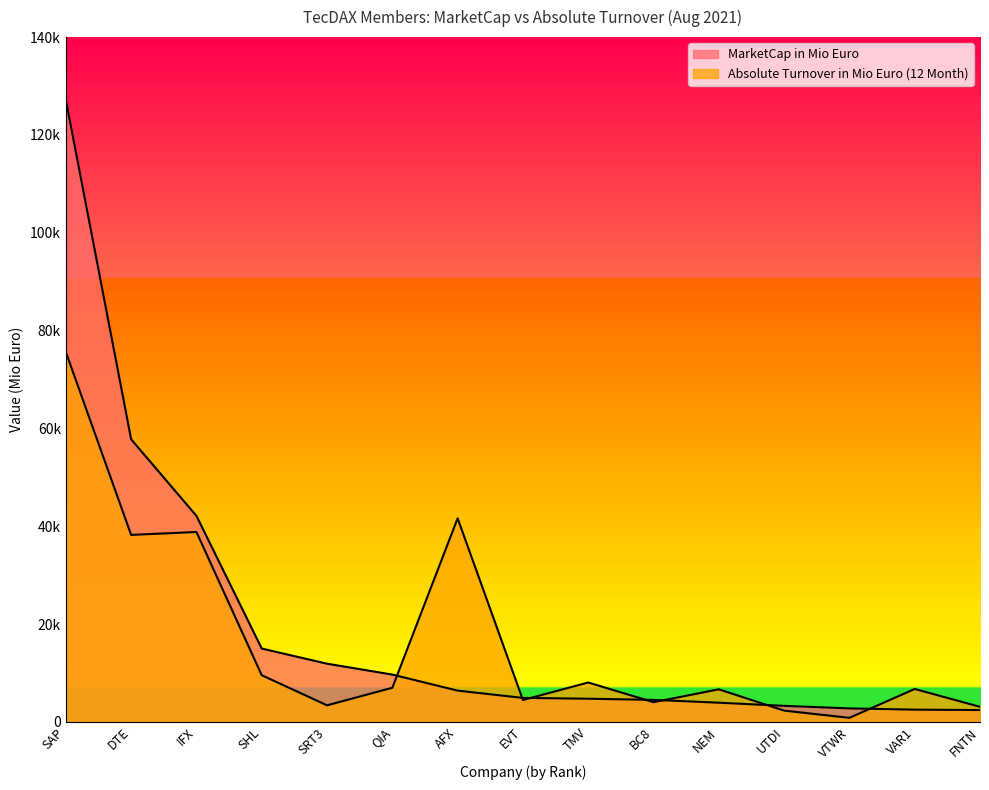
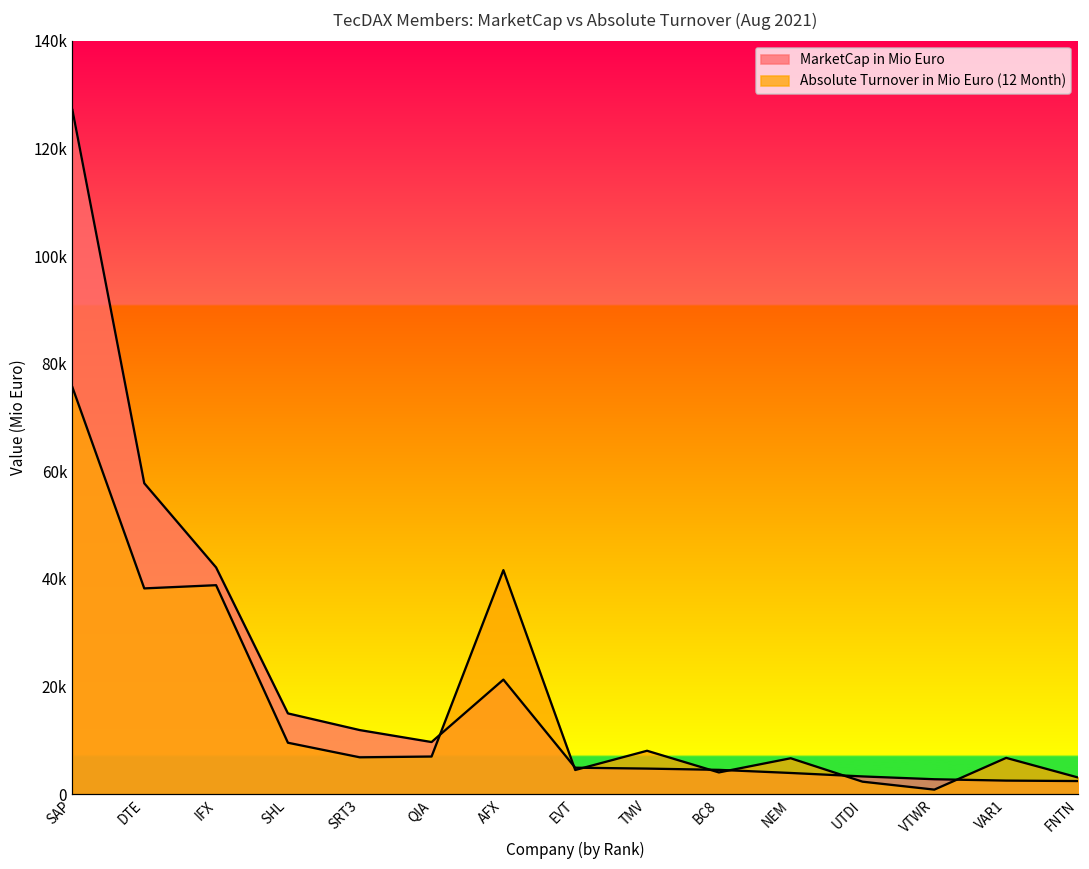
  {
    "MarketCap in Mio Euro": {
      "SAP": 127000,
      "DTE": 58000,
      "IFX": 42000,
      "SHL": 15000,
      "SRT3": 12000,
      "QIA": 10000,
-     "AFX": 6000,
+     "AFX": 21000,
      "TMV": 5000,
      "NEM": 4000,
      "UTDI": 3000,
      "VTWR": 3000,
      "VAR1": 2000,
      "FNTN": 2000
    },
    "Absolute Turnover in Mio Euro (12 Month)": {
      "SAP": 76000,
      "DTE": 38000,
      "IFX": 39000,
      "SHL": 10000,
-     "SRT3": 3000,
+     "SRT3": 7000,
      "QIA": 7000,
      "AFX": 42000,
      "TMV": 8000,
      "NEM": 7000,
      "UTDI": 2000,
      "VTWR": 1000,
      "VAR1": 7000,
      "FNTN": 3000
    }
  }
